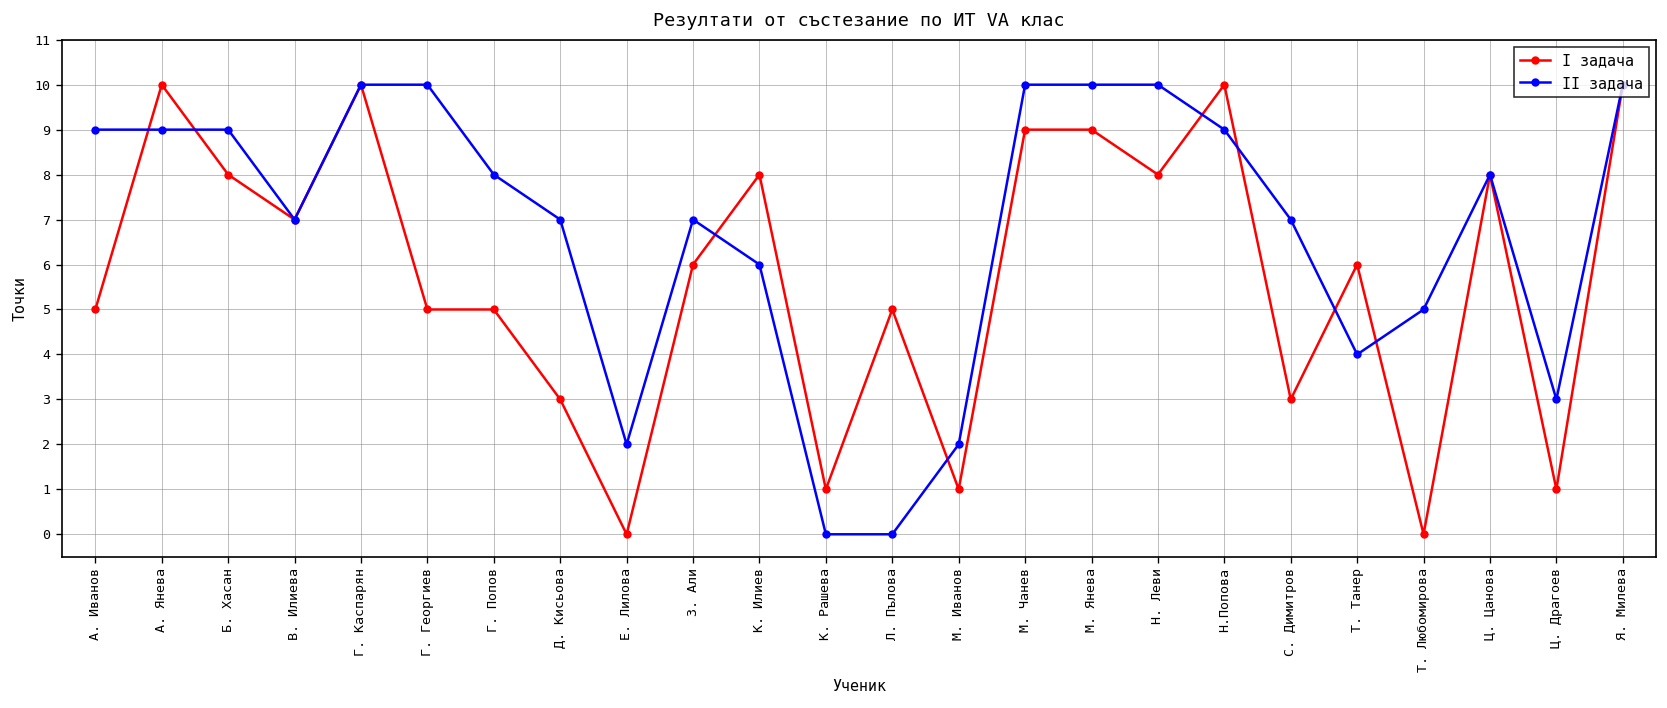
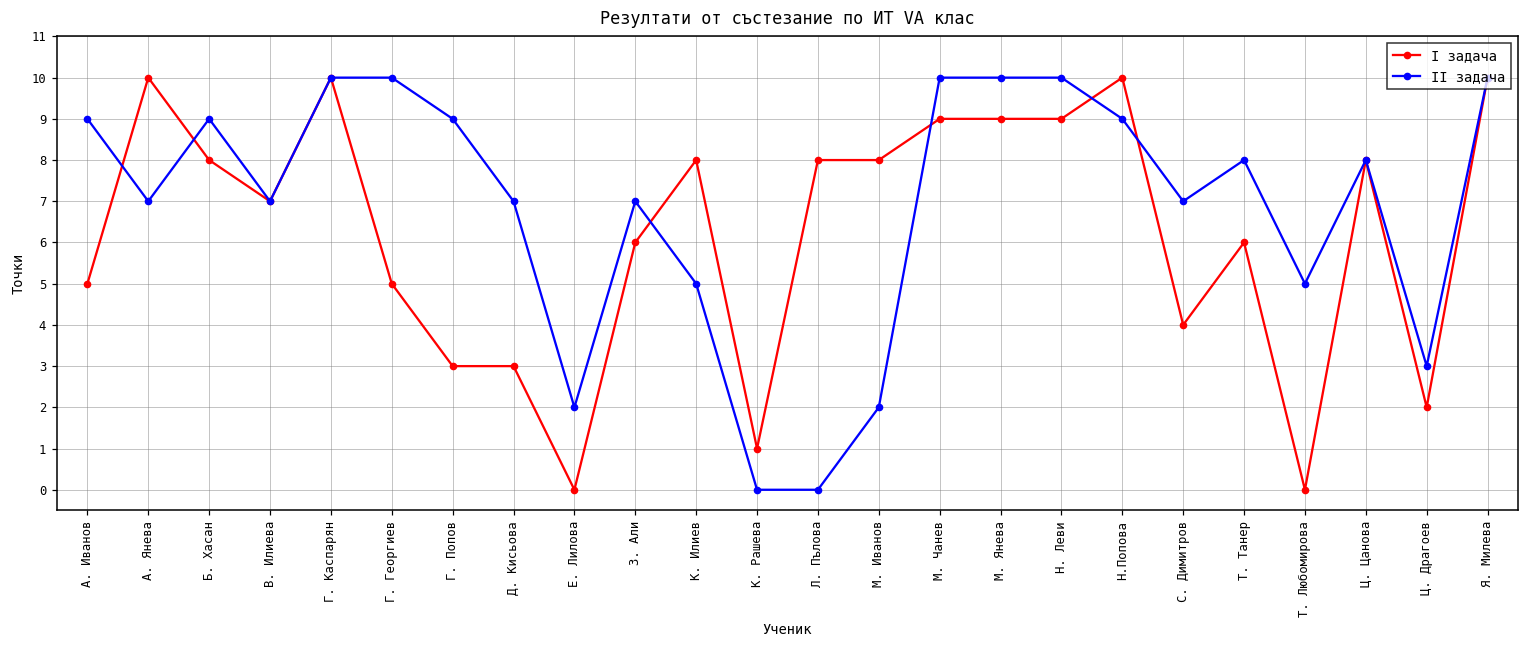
  {
    "I задача": {
      "А. Иванов": 5,
      "А. Янева": 10,
      "Б. Хасан": 8,
      "Г. Георгиев": 5,
-     "Г. Попов": 5,
+     "Г. Попов": 3,
      "Д. Кисьова": 3,
      "Е. Лилова": 0,
      "З. Али": 6,
      "К. Илиев": 8,
      "К. Рашева": 1,
-     "Л. Пълова": 5,
-     "М. Иванов": 1,
+     "Л. Пълова": 8,
+     "М. Иванов": 8,
      "М. Чанев": 9,
      "М. Янева": 9,
-     "Н. Леви": 8,
+     "Н. Леви": 9,
      "Н.Попова": 10,
-     "С. Димитров": 3,
+     "С. Димитров": 4,
      "Т. Танер": 6,
      "Т. Любомирова": 0,
-     "Ц. Драгоев": 1
+     "Ц. Драгоев": 2
    },
    "II задача": {
      "А. Иванов": 9,
-     "А. Янева": 9,
+     "А. Янева": 7,
      "Б. Хасан": 9,
      "Г. Георгиев": 10,
-     "Г. Попов": 8,
+     "Г. Попов": 9,
      "Д. Кисьова": 7,
      "Е. Лилова": 2,
      "З. Али": 7,
-     "К. Илиев": 6,
+     "К. Илиев": 5,
      "К. Рашева": 0,
      "Л. Пълова": 0,
      "М. Иванов": 2,
      "М. Чанев": 10,
      "М. Янева": 10,
      "Н. Леви": 10,
      "Н.Попова": 9,
      "С. Димитров": 7,
-     "Т. Танер": 4,
+     "Т. Танер": 8,
      "Т. Любомирова": 5,
      "Ц. Драгоев": 3
    }
  }
